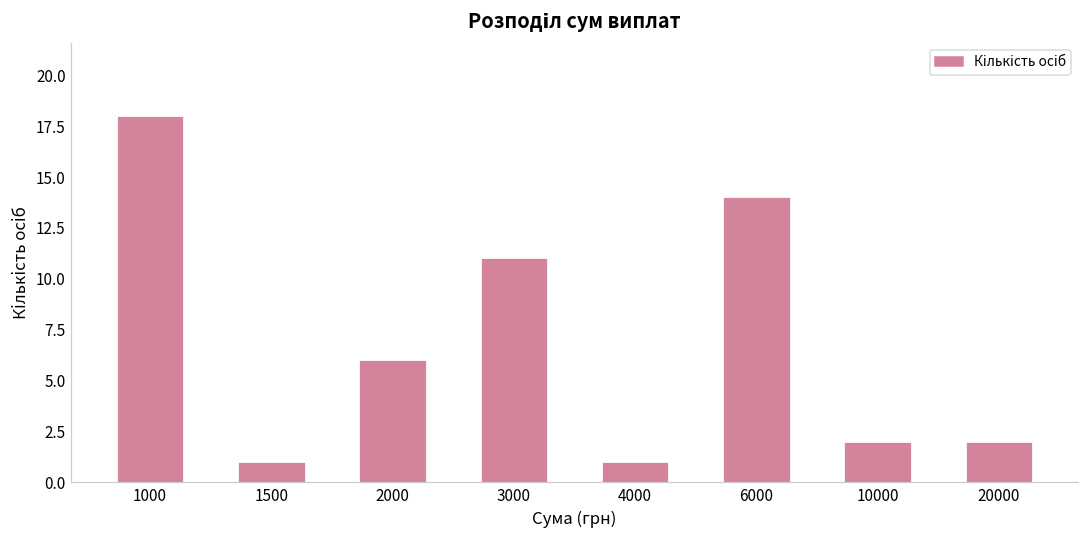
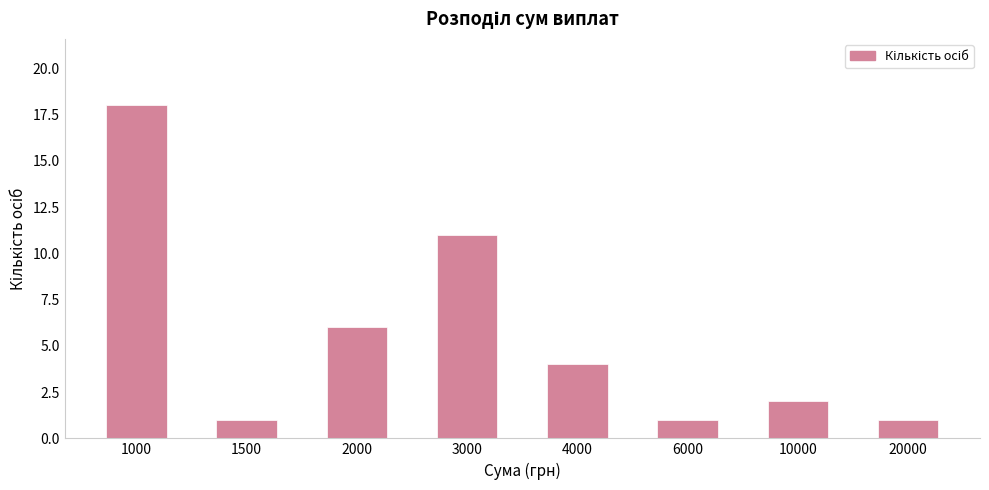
  {
    "1000": 18,
    "1500": 1,
    "2000": 6,
    "3000": 11,
-   "4000": 1,
-   "6000": 14,
+   "4000": 4,
+   "6000": 1,
    "10000": 2,
-   "20000": 2
+   "20000": 1
  }
